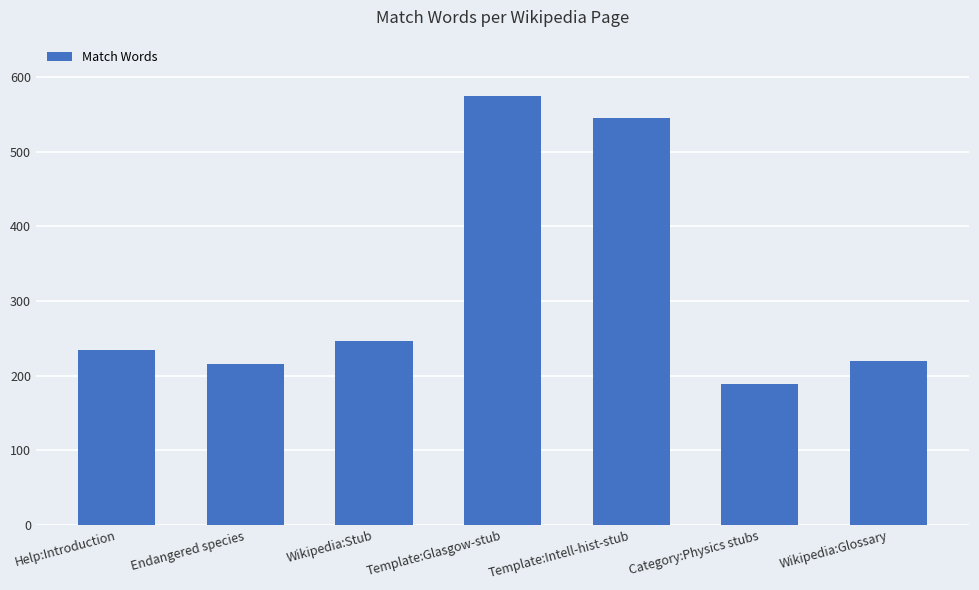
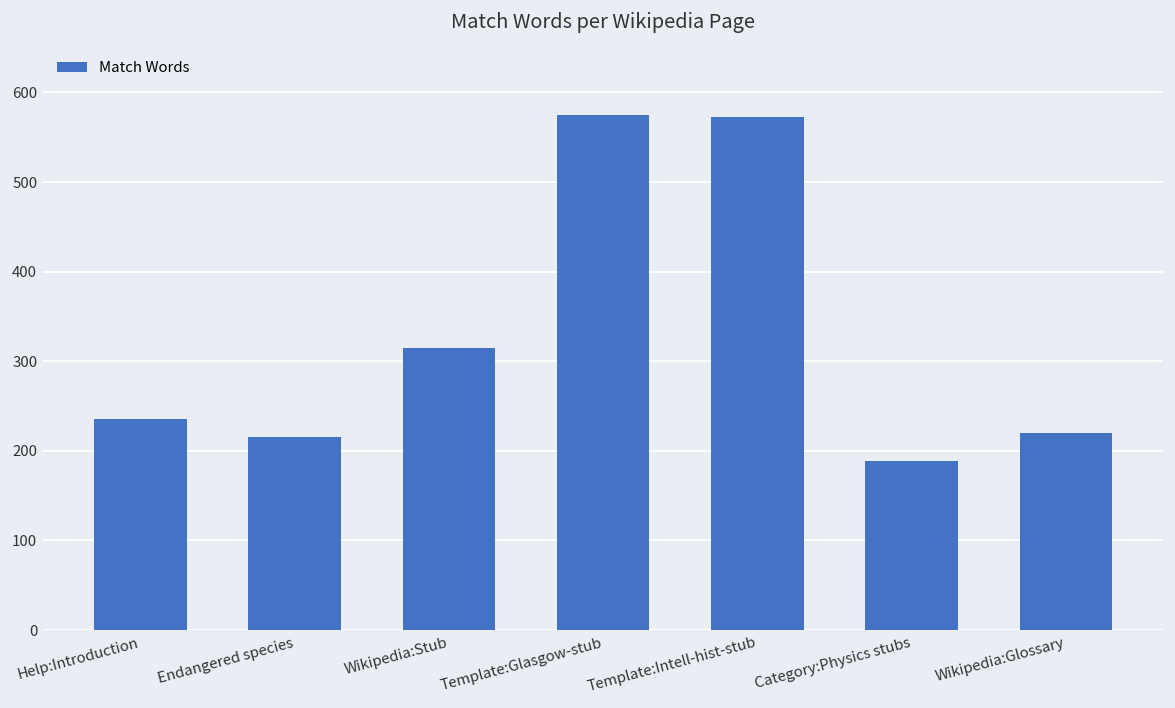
  {
    "Help:Introduction": 240,
    "Endangered species": 220,
-   "Wikipedia:Stub": 250,
+   "Wikipedia:Stub": 320,
    "Template:Glasgow-stub": 580,
-   "Template:Intell-hist-stub": 550,
+   "Template:Intell-hist-stub": 570,
    "Category:Physics stubs": 190,
    "Wikipedia:Glossary": 220
  }
